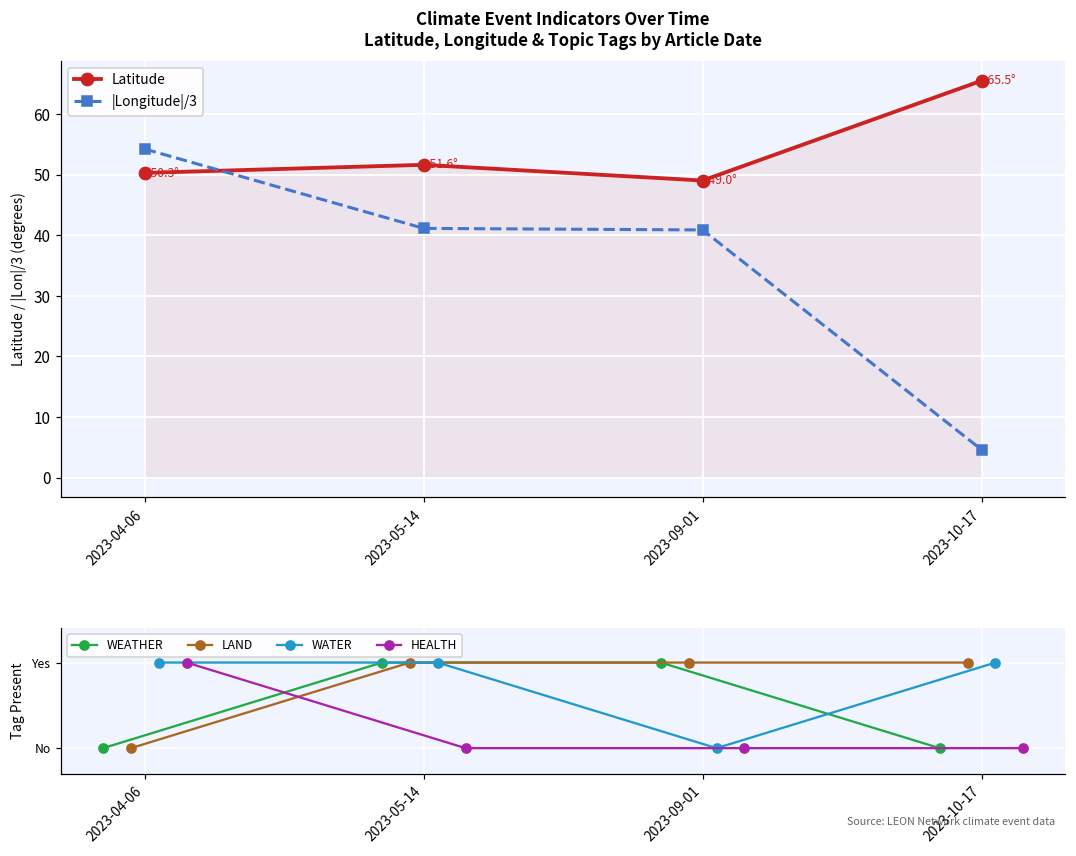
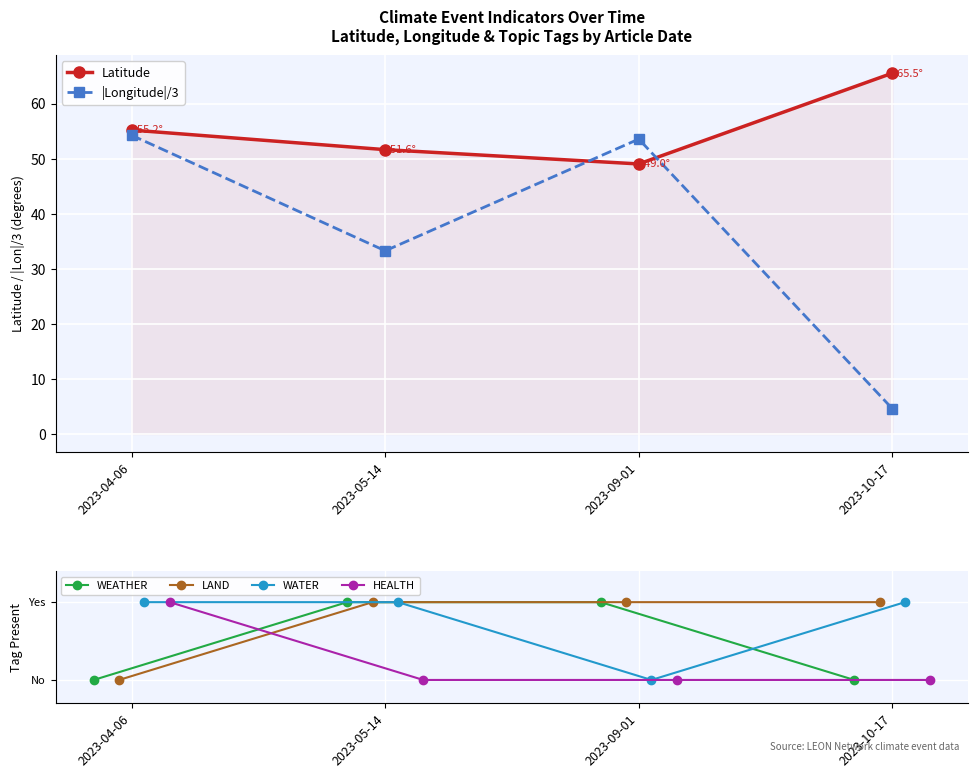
  {
    "Climate Event Indicators Over Time Latitude, Longitude & Topic Tags by Article Date": {
      "Latitude": {
-       "2023-04-06": "50.3°",
+       "2023-04-06": "55.2°",
        "2023-05-14": "51.6°",
        "2023-09-01": "49.0°",
        "2023-10-17": "65.5°"
      },
      "|Longitude|/3": {
-       "2023-05-14": "41",
-       "2023-09-01": "41",
+       "2023-05-14": "33",
+       "2023-09-01": "54",
        "2023-10-17": "5"
      }
    }
  }
